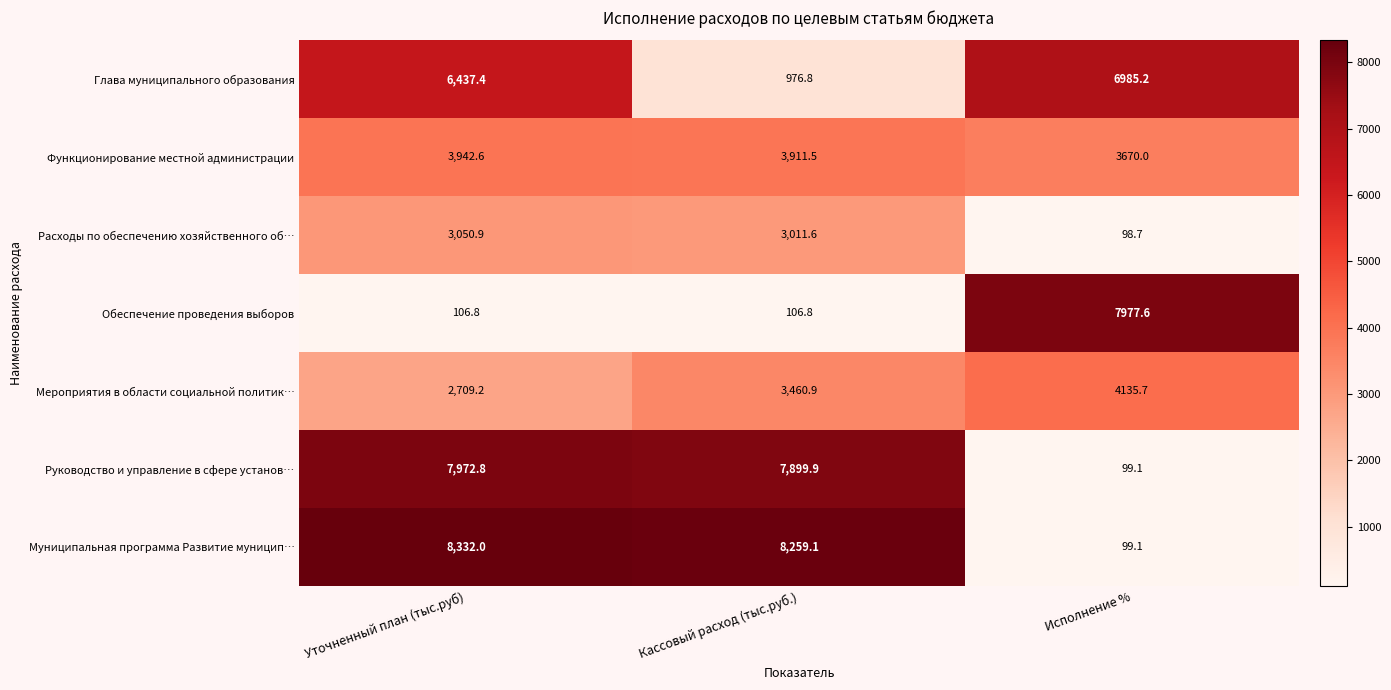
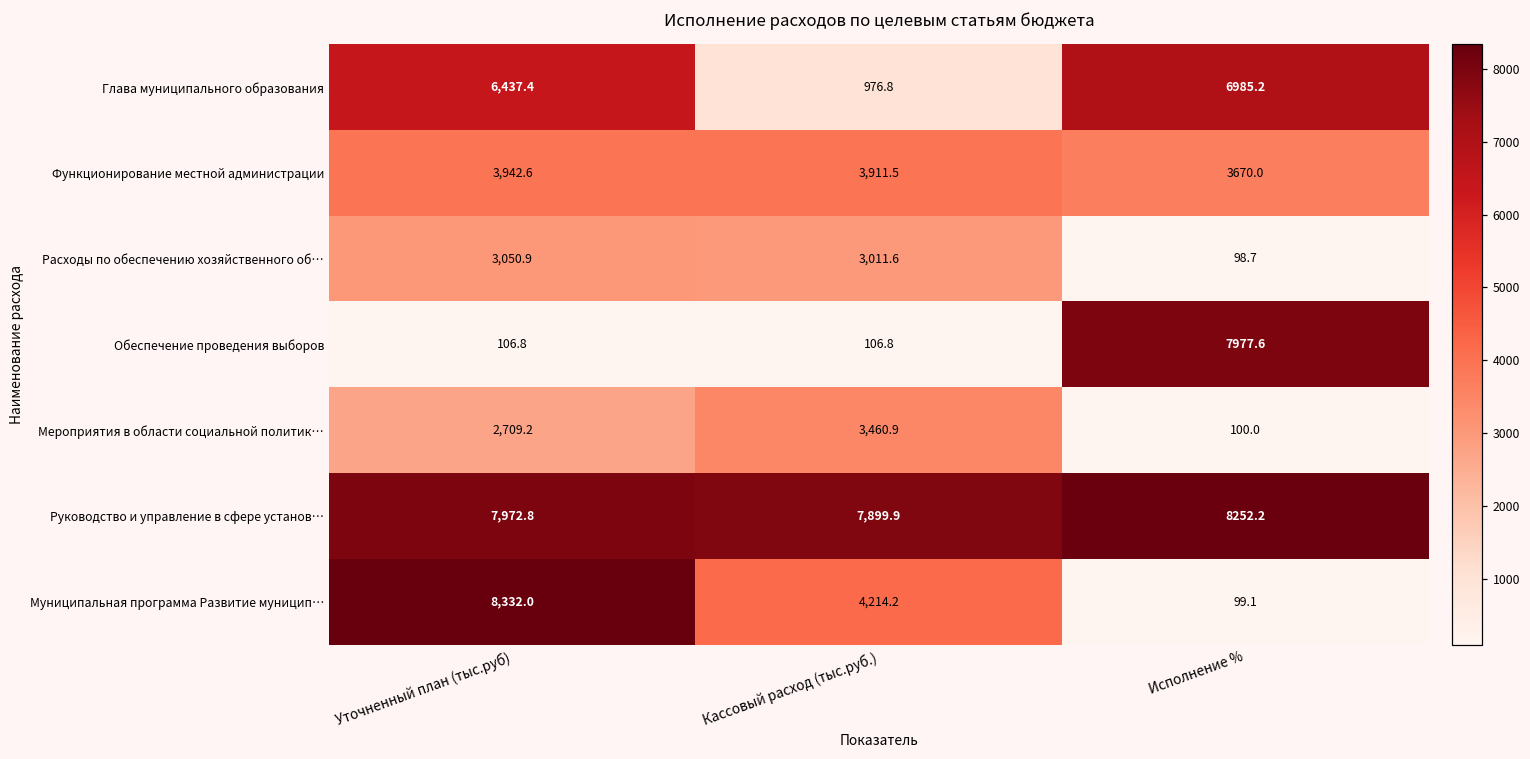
  {
    "Глава муниципального образования": {
      "Уточненный план (тыс.руб)": "6,437.4",
      "Кассовый расход (тыс.руб.)": "976.8",
      "Исполнение %": "6985.2"
    },
    "Функционирование местной администрации": {
      "Уточненный план (тыс.руб)": "3,942.6",
      "Кассовый расход (тыс.руб.)": "3,911.5",
      "Исполнение %": "3670.0"
    },
    "Расходы по обеспечению хозяйственного об…": {
      "Уточненный план (тыс.руб)": "3,050.9",
      "Кассовый расход (тыс.руб.)": "3,011.6",
      "Исполнение %": "98.7"
    },
    "Обеспечение проведения выборов": {
      "Уточненный план (тыс.руб)": "106.8",
      "Кассовый расход (тыс.руб.)": "106.8",
      "Исполнение %": "7977.6"
    },
    "Мероприятия в области социальной политик…": {
      "Уточненный план (тыс.руб)": "2,709.2",
      "Кассовый расход (тыс.руб.)": "3,460.9",
-     "Исполнение %": "4135.7"
+     "Исполнение %": "100.0"
    },
    "Руководство и управление в сфере установ…": {
      "Уточненный план (тыс.руб)": "7,972.8",
      "Кассовый расход (тыс.руб.)": "7,899.9",
-     "Исполнение %": "99.1"
+     "Исполнение %": "8252.2"
    },
    "Муниципальная программа Развитие муницип…": {
      "Уточненный план (тыс.руб)": "8,332.0",
-     "Кассовый расход (тыс.руб.)": "8,259.1",
+     "Кассовый расход (тыс.руб.)": "4,214.2",
      "Исполнение %": "99.1"
    }
  }
